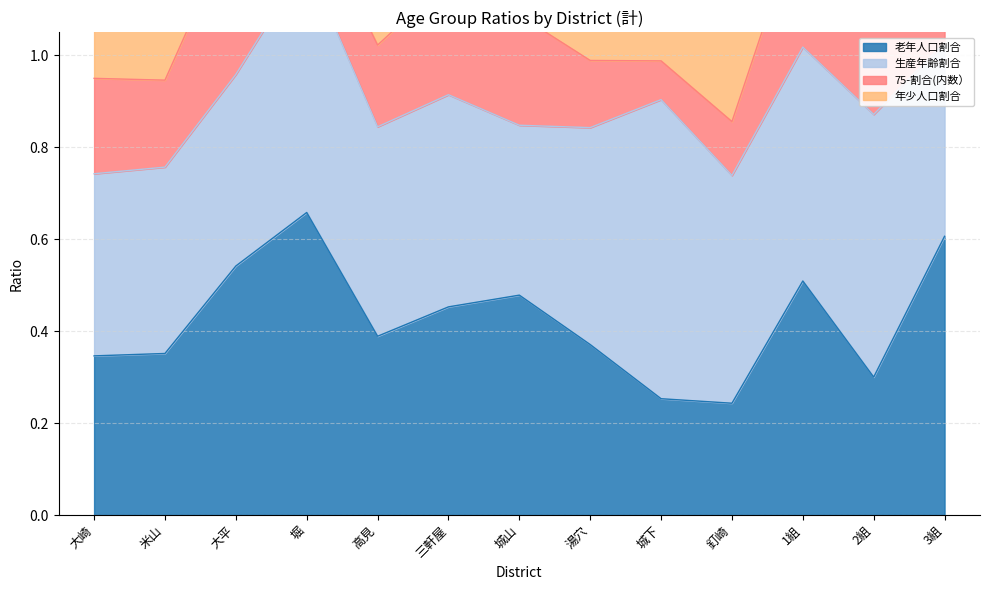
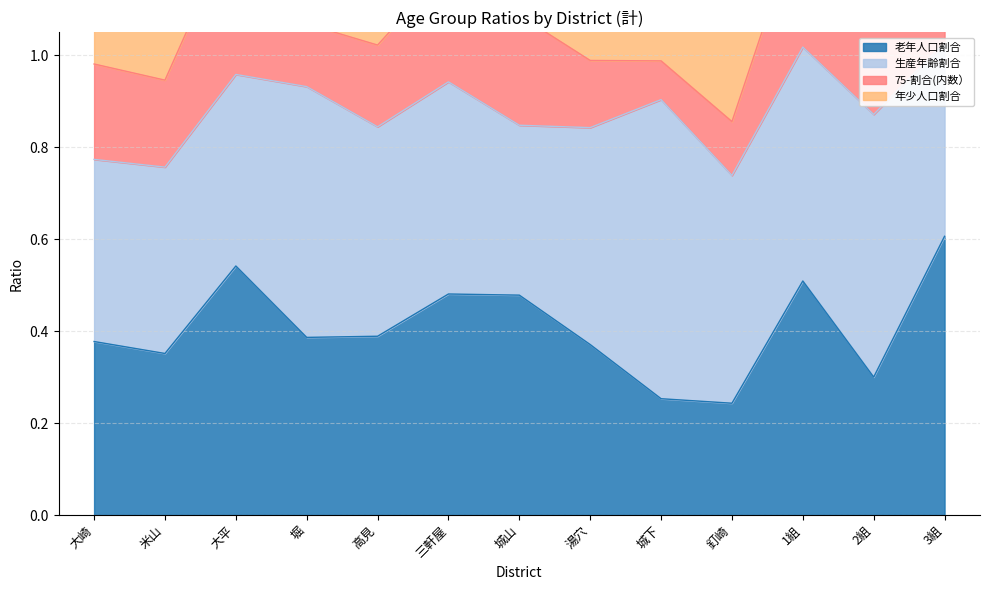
  {
    "老年人口割合": {
-     "大崎": 0.35,
+     "大崎": 0.38,
      "米山": 0.35,
      "大平": 0.54,
-     "堀": 0.66,
+     "堀": 0.39,
      "高見": 0.39,
-     "三軒屋": 0.45,
+     "三軒屋": 0.48,
      "城山": 0.48,
      "湯穴": 0.37,
      "城下": 0.25,
      "釘崎": 0.24,
      "1組": 0.51,
      "2組": 0.30,
      "3組": 0.61
    },
    "生産年齢割合": {
      "大崎": 0.40,
      "米山": 0.41,
      "大平": 0.42,
      "高見": 0.46,
      "三軒屋": 0.46,
      "城山": 0.37,
      "湯穴": 0.47,
      "城下": 0.65,
      "釘崎": 0.50,
      "1組": 0.51,
      "2組": 0.57
    },
    "75-割合(内数）": {
      "大崎": 0.21,
      "米山": 0.19,
      "高見": 0.18,
      "湯穴": 0.15,
      "城下": 0.08,
      "釘崎": 0.12
    }
  }
